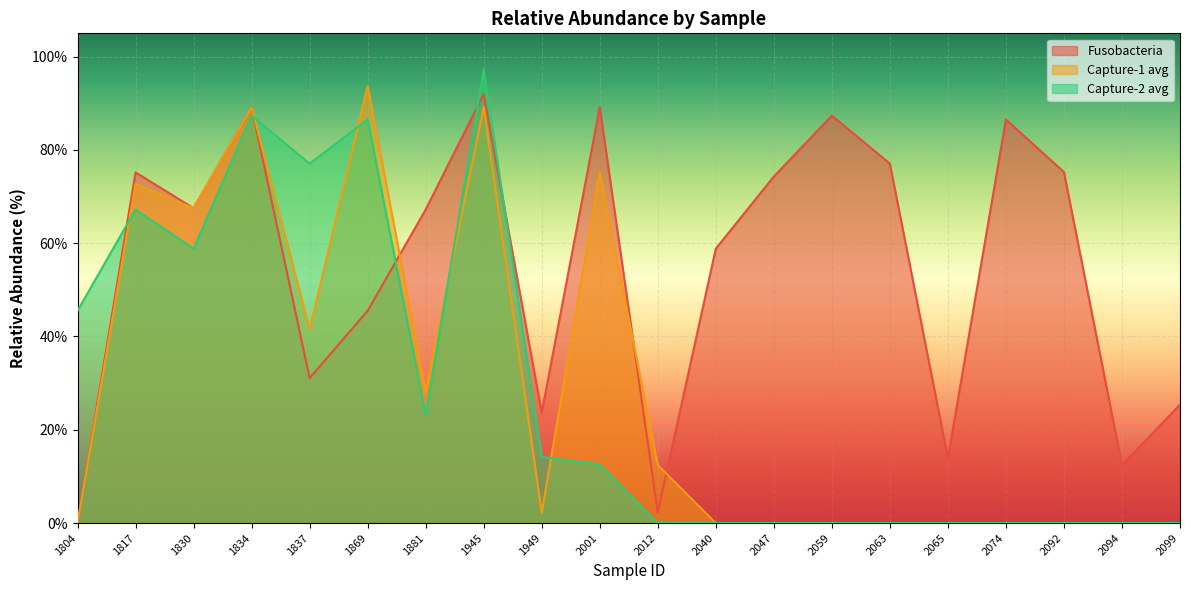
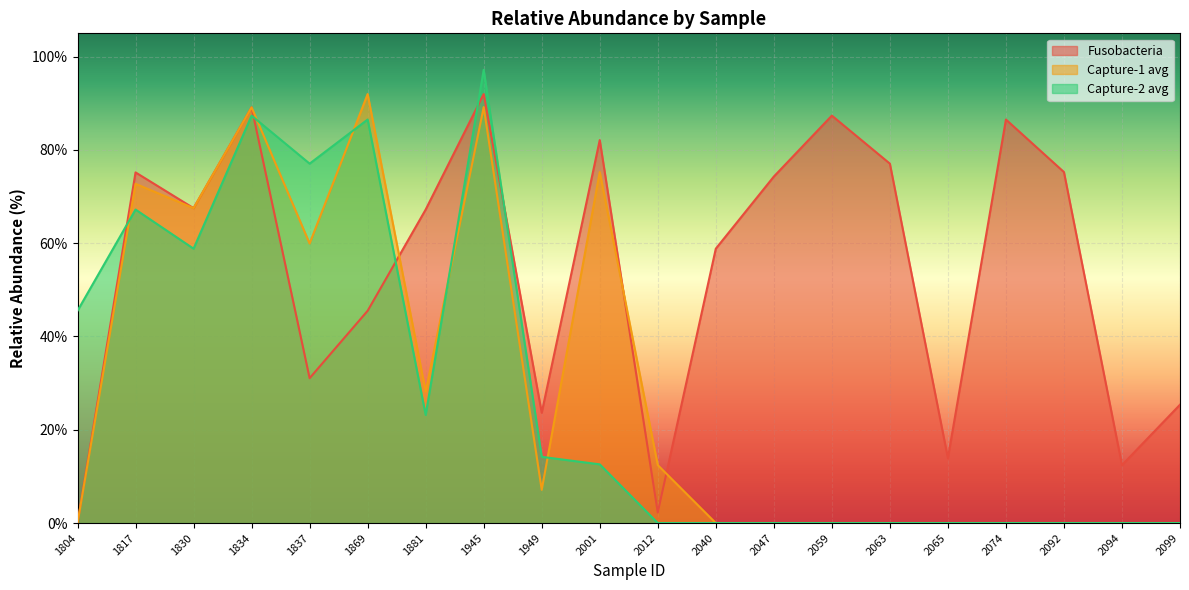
  {
    "Fusobacteria": {
      "1817": "75%",
      "1837": "31%",
      "1869": "46%",
      "1881": "67%",
      "1945": "92%",
      "1949": "24%",
-     "2001": "89%",
+     "2001": "82%",
      "2012": "2%",
      "2040": "59%",
      "2047": "74%",
      "2059": "87%",
      "2063": "77%",
      "2065": "14%",
      "2074": "87%",
      "2092": "75%",
      "2094": "12%",
      "2099": "25%"
    },
    "Capture-1 avg": {
      "1817": "73%",
-     "1837": "42%",
-     "1869": "94%",
+     "1837": "60%",
+     "1869": "92%",
      "1881": "28%",
      "1945": "89%",
-     "1949": "2%",
+     "1949": "7%",
      "2001": "75%",
      "2012": "12%"
    },
    "Capture-2 avg": {
      "1804": "46%",
      "1817": "67%",
      "1830": "59%",
      "1834": "87%",
      "1837": "77%",
      "1869": "87%",
      "1881": "23%",
      "1945": "97%",
      "1949": "14%",
      "2001": "13%",
      "2012": "0%"
    }
  }
